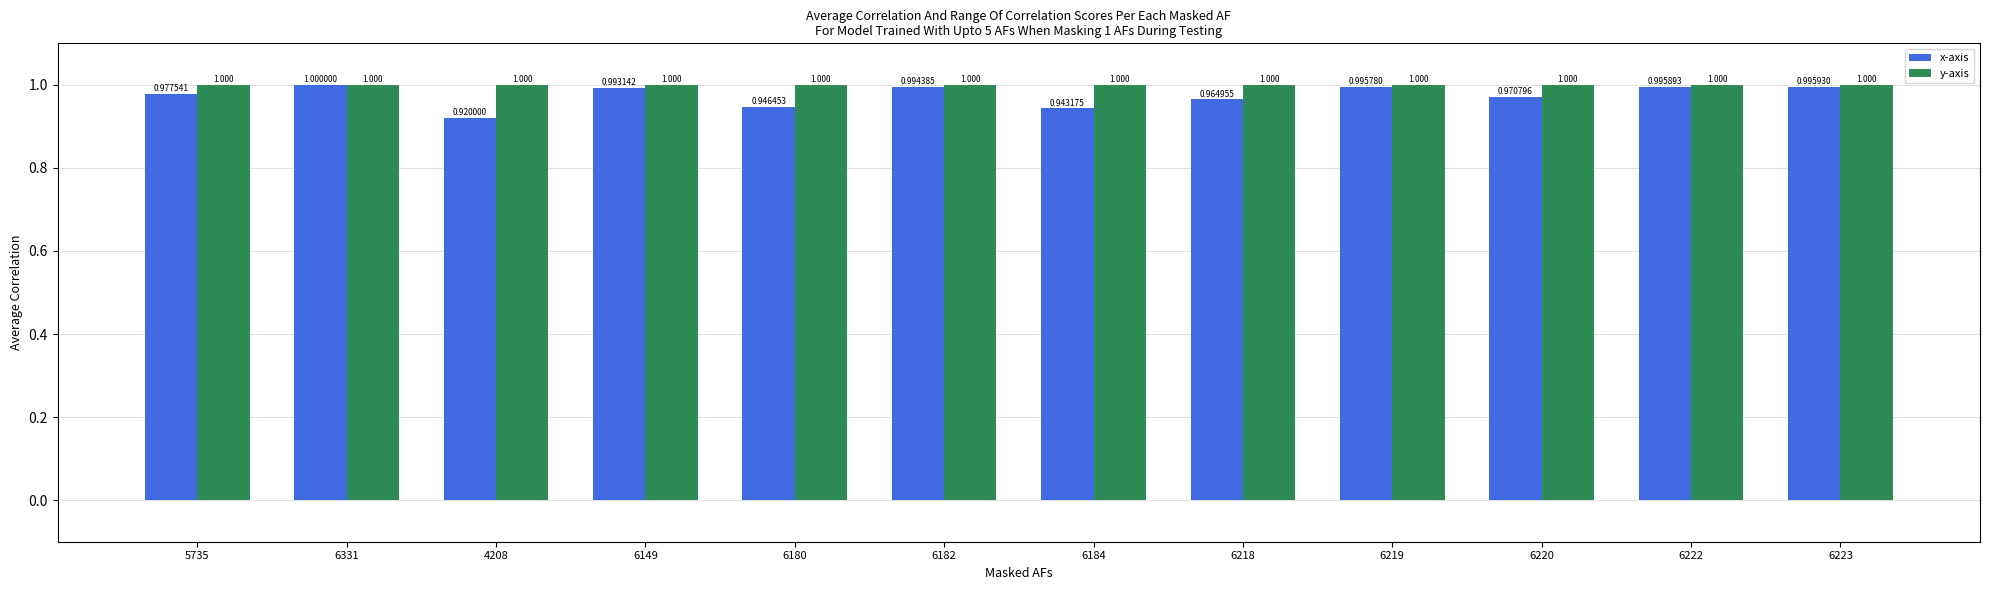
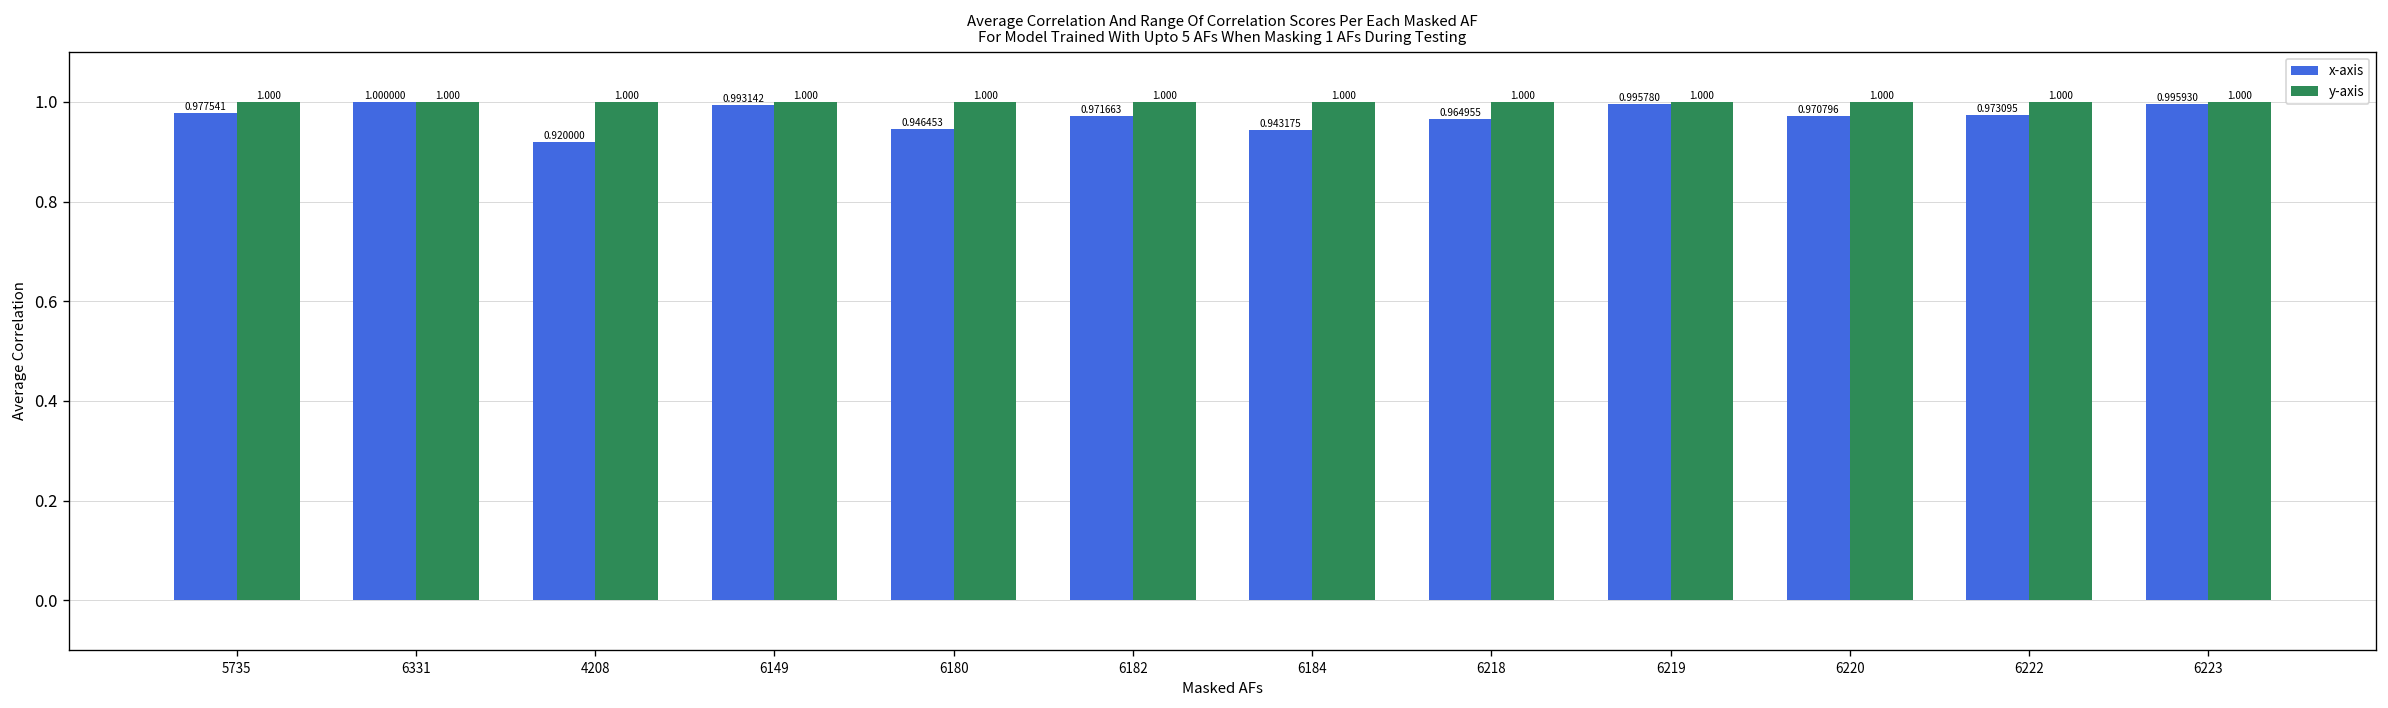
  {
    "x-axis": {
      "5735": 0.977541,
      "6331": 1.000000,
      "4208": 0.920000,
      "6149": 0.993142,
      "6180": 0.946453,
-     "6182": 0.994385,
+     "6182": 0.971663,
      "6184": 0.943175,
      "6218": 0.964955,
      "6219": 0.995780,
      "6220": 0.970796,
-     "6222": 0.995893,
+     "6222": 0.973095,
      "6223": 0.995930
    },
    "y-axis": {
      "5735": 1.000,
      "6331": 1.000,
      "4208": 1.000,
      "6149": 1.000,
      "6180": 1.000,
      "6182": 1.000,
      "6184": 1.000,
      "6218": 1.000,
      "6219": 1.000,
      "6220": 1.000,
      "6222": 1.000,
      "6223": 1.000
    }
  }
